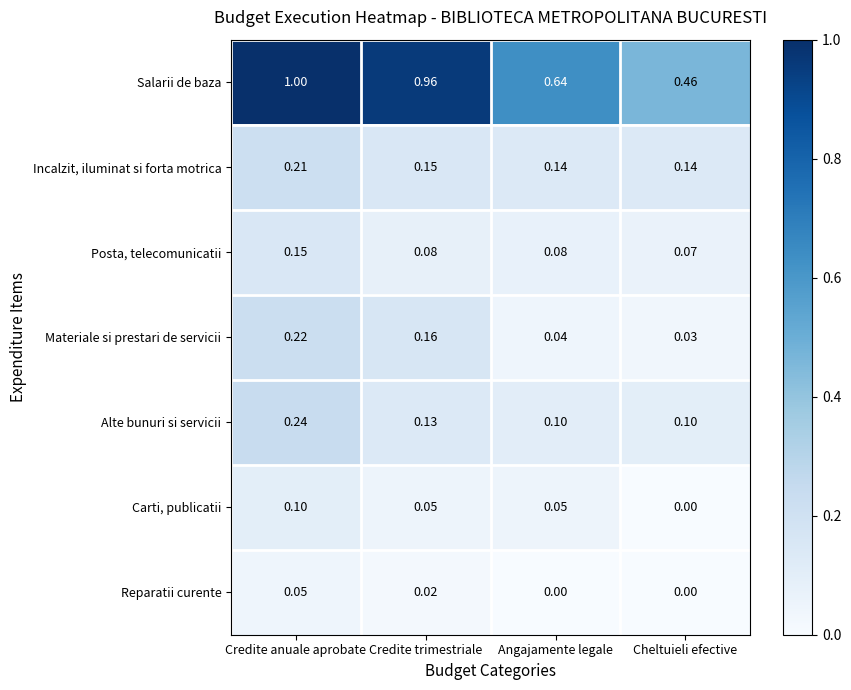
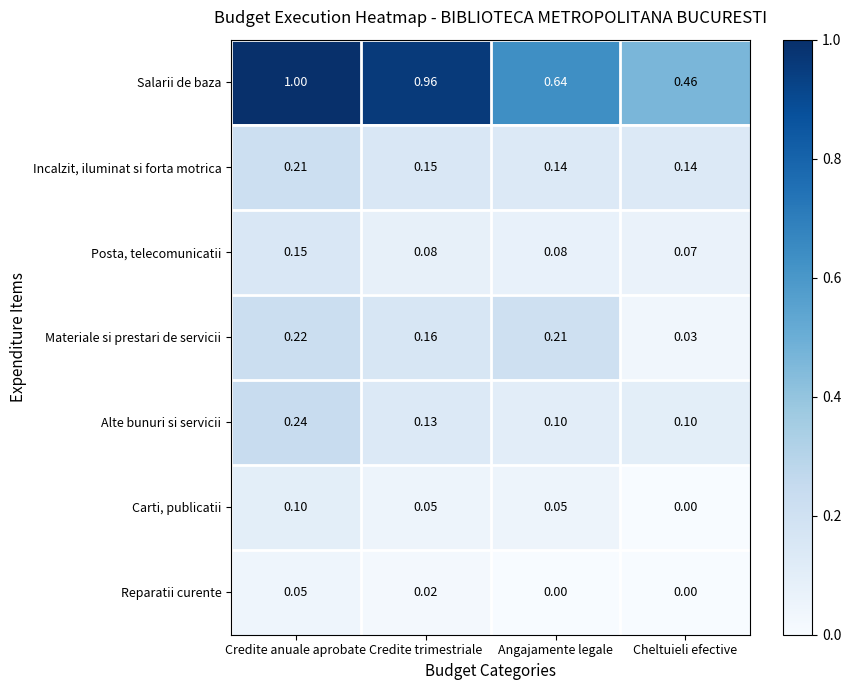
  {
    "Salarii de baza": {
      "Credite anuale aprobate": 1.00,
      "Credite trimestriale": 0.96,
      "Angajamente legale": 0.64,
      "Cheltuieli efective": 0.46
    },
    "Incalzit, iluminat si forta motrica": {
      "Credite anuale aprobate": 0.21,
      "Credite trimestriale": 0.15,
      "Angajamente legale": 0.14,
      "Cheltuieli efective": 0.14
    },
    "Posta, telecomunicatii": {
      "Credite anuale aprobate": 0.15,
      "Credite trimestriale": 0.08,
      "Angajamente legale": 0.08,
      "Cheltuieli efective": 0.07
    },
    "Materiale si prestari de servicii": {
      "Credite anuale aprobate": 0.22,
      "Credite trimestriale": 0.16,
-     "Angajamente legale": 0.04,
+     "Angajamente legale": 0.21,
      "Cheltuieli efective": 0.03
    },
    "Alte bunuri si servicii": {
      "Credite anuale aprobate": 0.24,
      "Credite trimestriale": 0.13,
      "Angajamente legale": 0.10,
      "Cheltuieli efective": 0.10
    },
    "Carti, publicatii": {
      "Credite anuale aprobate": 0.10,
      "Credite trimestriale": 0.05,
      "Angajamente legale": 0.05,
      "Cheltuieli efective": 0.00
    },
    "Reparatii curente": {
      "Credite anuale aprobate": 0.05,
      "Credite trimestriale": 0.02,
      "Angajamente legale": 0.00,
      "Cheltuieli efective": 0.00
    }
  }
